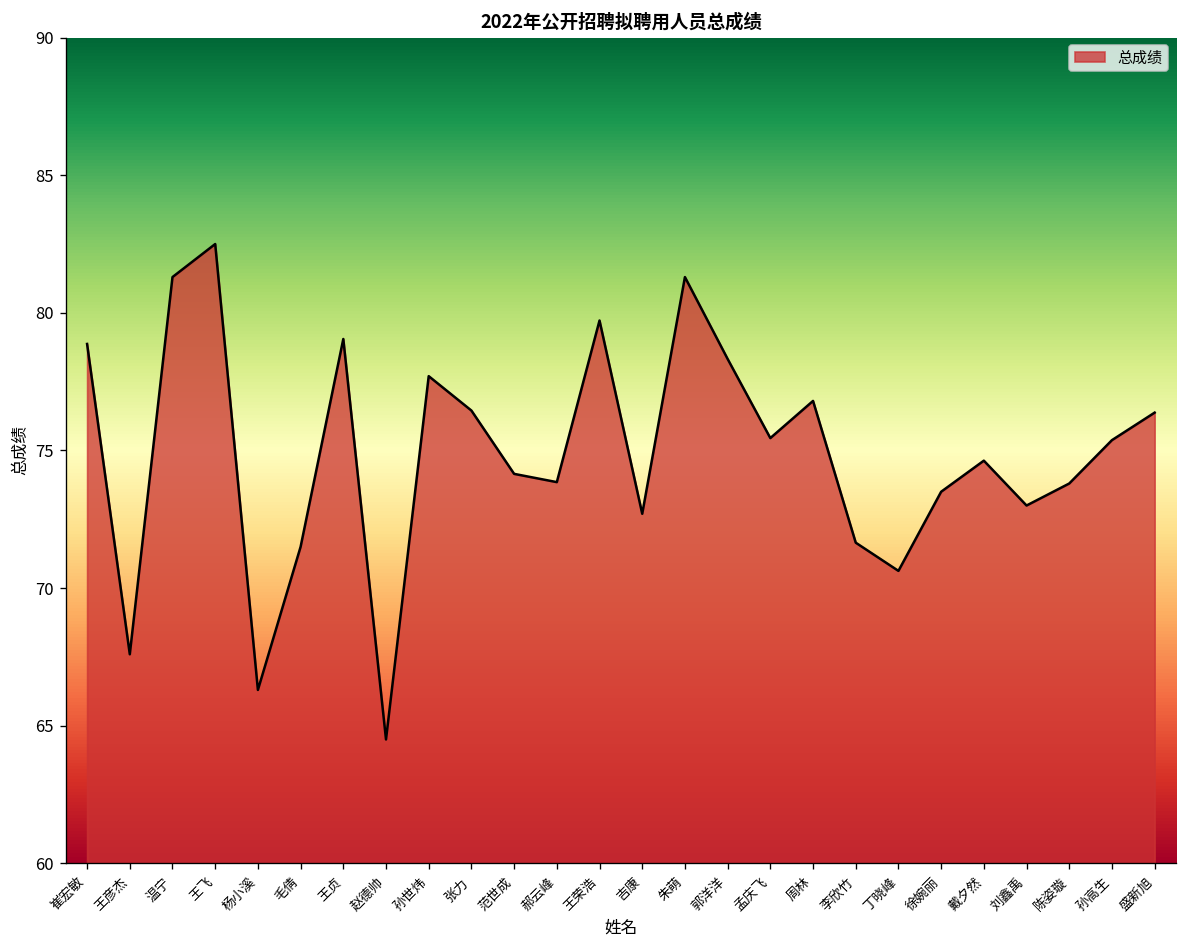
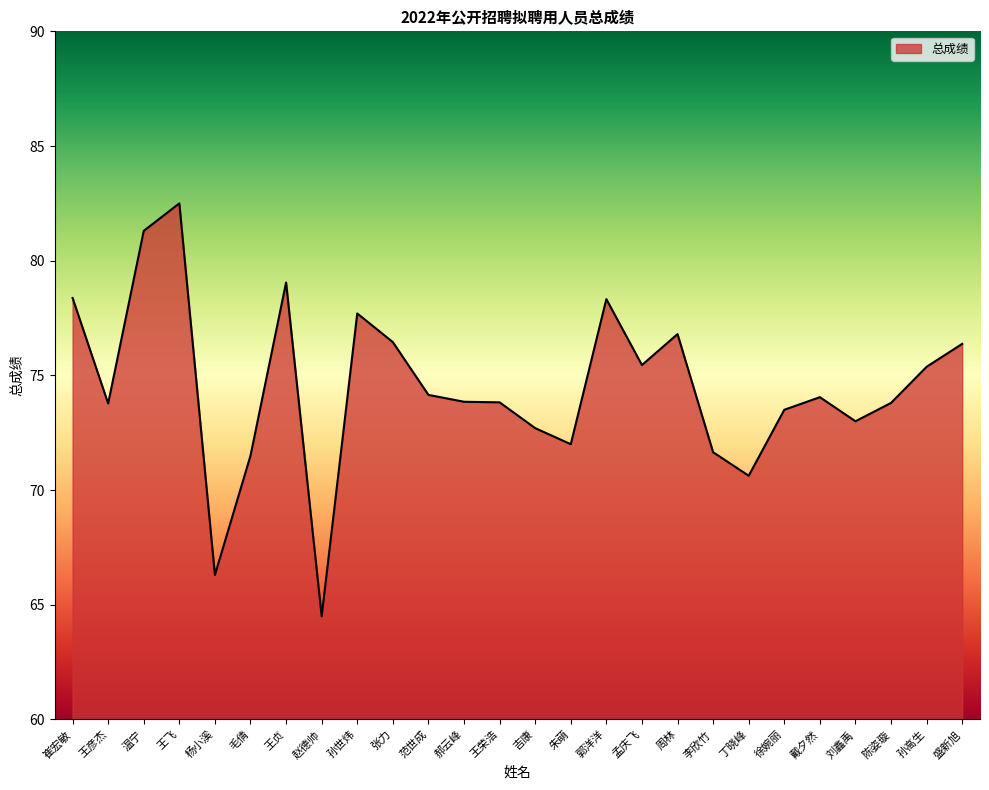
  {
-   "崔宏敏": 78.9,
-   "王彦杰": 67.6,
+   "崔宏敏": 78.4,
+   "王彦杰": 73.8,
    "温宁": 81.3,
    "王飞": 82.5,
    "杨小溪": 66.3,
    "毛倩": 71.5,
    "王贞": 79.1,
    "赵德帅": 64.5,
    "孙世炜": 77.7,
    "张力": 76.5,
    "范世成": 74.2,
    "郝云峰": 73.9,
-   "王荣浩": 79.7,
+   "王荣浩": 73.8,
    "吉康": 72.7,
-   "朱萌": 81.3,
+   "朱萌": 72.0,
    "郭洋洋": 78.3,
    "孟庆飞": 75.5,
    "周林": 76.8,
    "李欣竹": 71.7,
    "丁晓峰": 70.6,
    "徐婉丽": 73.5,
-   "戴夕然": 74.6,
+   "戴夕然": 74.1,
    "刘鑫禹": 73.0,
    "陈姿璇": 73.8,
    "孙高生": 75.4,
    "盛新旭": 76.4
  }
